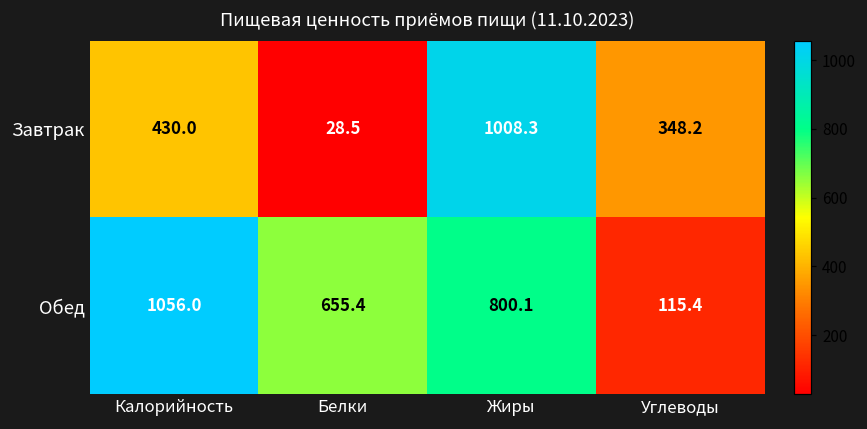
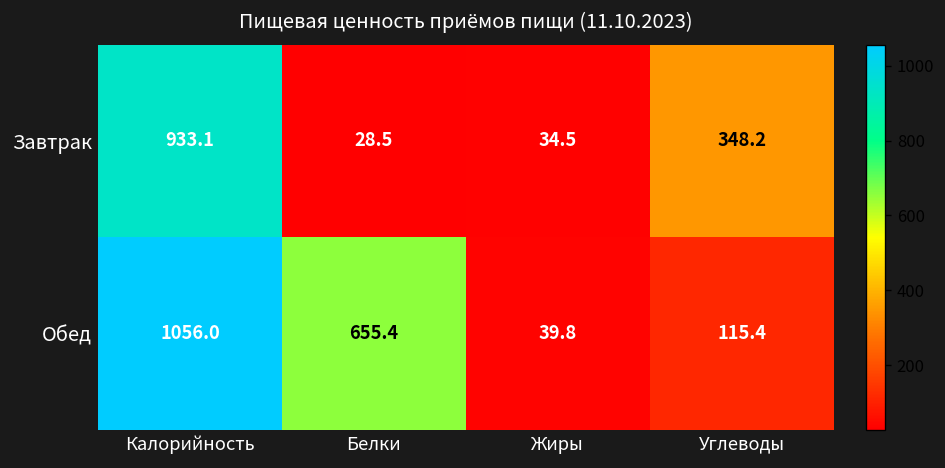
  {
    "Завтрак": {
-     "Калорийность": 430.0,
+     "Калорийность": 933.1,
      "Белки": 28.5,
-     "Жиры": 1008.3,
+     "Жиры": 34.5,
      "Углеводы": 348.2
    },
    "Обед": {
      "Калорийность": 1056.0,
      "Белки": 655.4,
-     "Жиры": 800.1,
+     "Жиры": 39.8,
      "Углеводы": 115.4
    }
  }
